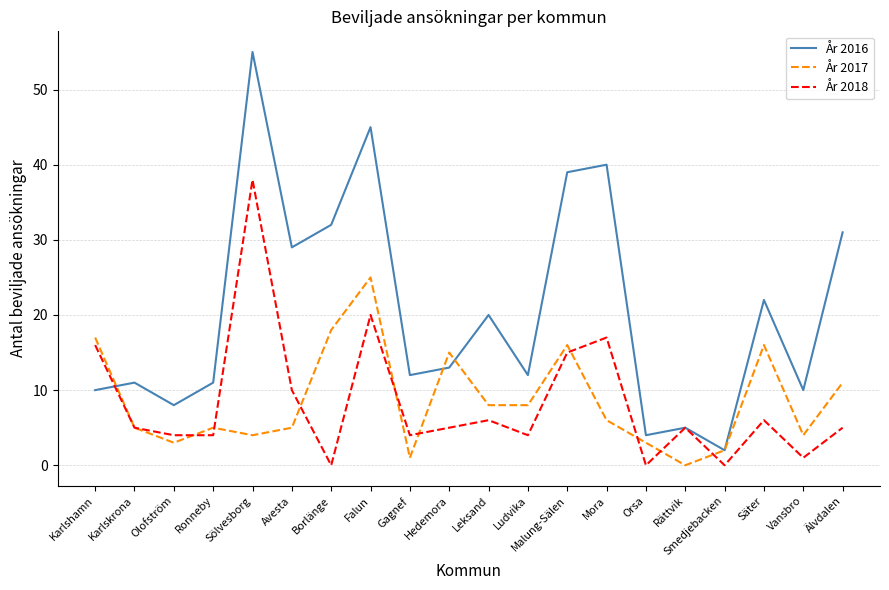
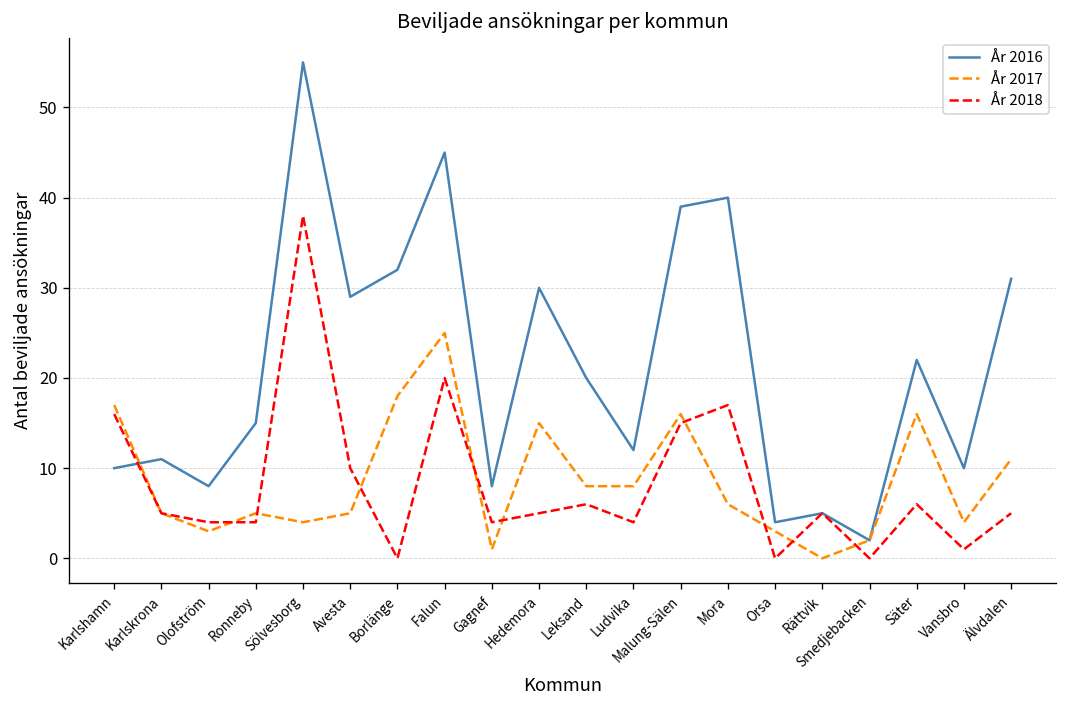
  {
    "År 2016": {
      "Karlshamn": 10,
      "Karlskrona": 11,
      "Olofström": 8,
-     "Ronneby": 11,
+     "Ronneby": 15,
      "Sölvesborg": 55,
      "Avesta": 29,
      "Borlänge": 32,
      "Falun": 45,
-     "Gagnef": 12,
-     "Hedemora": 13,
+     "Gagnef": 8,
+     "Hedemora": 30,
      "Leksand": 20,
      "Ludvika": 12,
      "Malung-Sälen": 39,
      "Mora": 40,
      "Orsa": 4,
      "Säter": 22,
      "Vansbro": 10,
      "Älvdalen": 31
    },
    "År 2017": {
      "Karlshamn": 17,
      "Olofström": 3,
      "Ronneby": 5,
      "Sölvesborg": 4,
      "Avesta": 5,
      "Borlänge": 18,
      "Falun": 25,
      "Gagnef": 1,
      "Hedemora": 15,
      "Leksand": 8,
      "Ludvika": 8,
      "Malung-Sälen": 16,
      "Mora": 6,
      "Orsa": 3,
      "Rättvik": 0,
      "Säter": 16,
      "Vansbro": 4,
      "Älvdalen": 11
    },
    "År 2018": {
      "Karlshamn": 16,
      "Olofström": 4,
      "Ronneby": 4,
      "Sölvesborg": 38,
      "Avesta": 10,
      "Borlänge": 0,
      "Falun": 20,
      "Gagnef": 4,
      "Hedemora": 5,
      "Leksand": 6,
      "Ludvika": 4,
      "Malung-Sälen": 15,
      "Mora": 17,
      "Orsa": 0,
      "Smedjebacken": 0,
      "Säter": 6,
      "Vansbro": 1,
      "Älvdalen": 5
    }
  }
